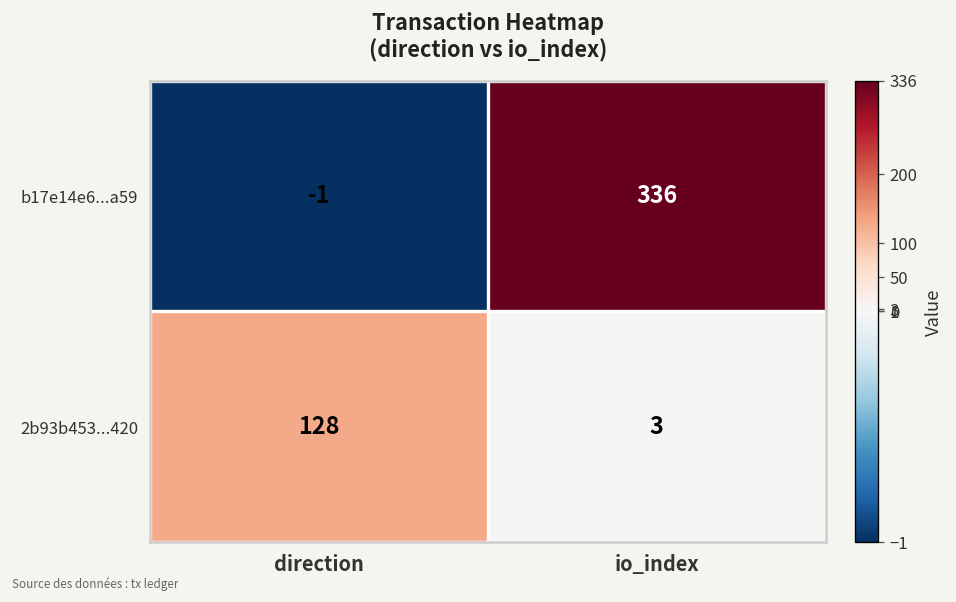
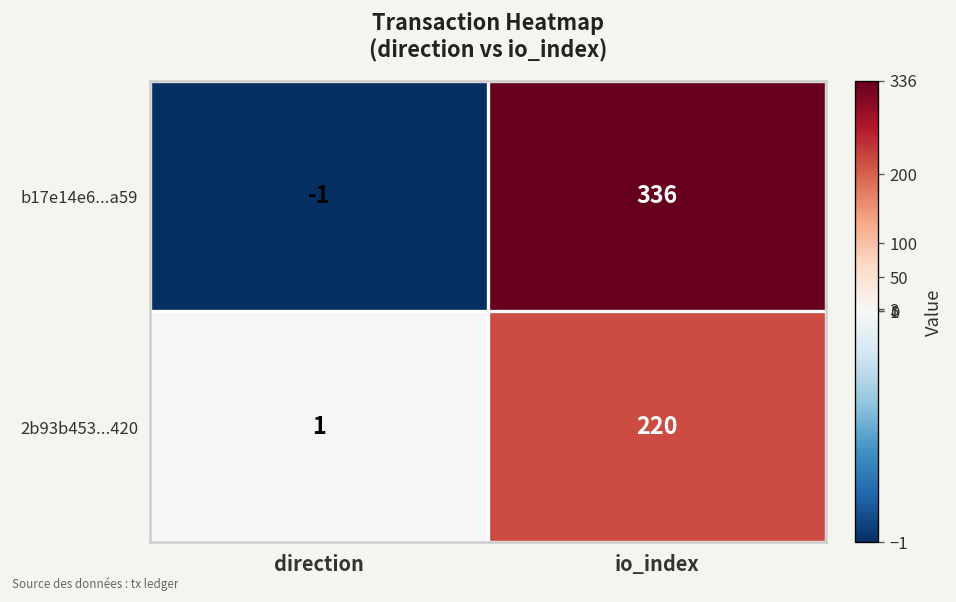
  {
    "b17e14e6...a59": {
      "direction": -1,
      "io_index": 336
    },
    "2b93b453...420": {
-     "direction": 128,
-     "io_index": 3
+     "direction": 1,
+     "io_index": 220
    }
  }
